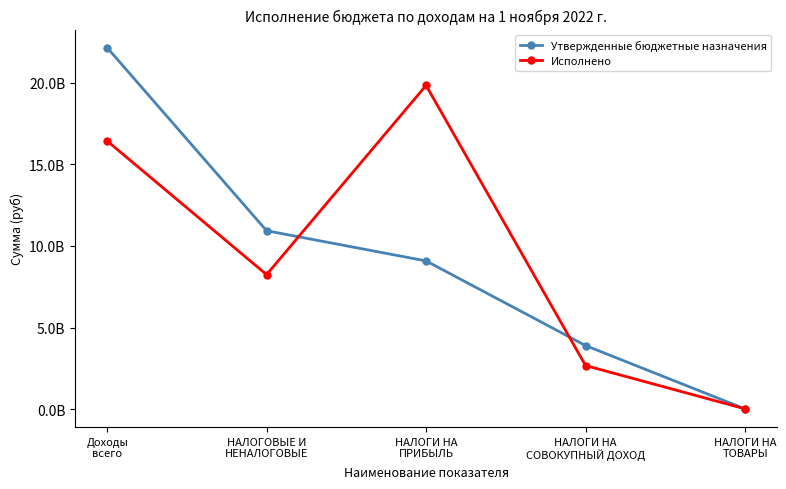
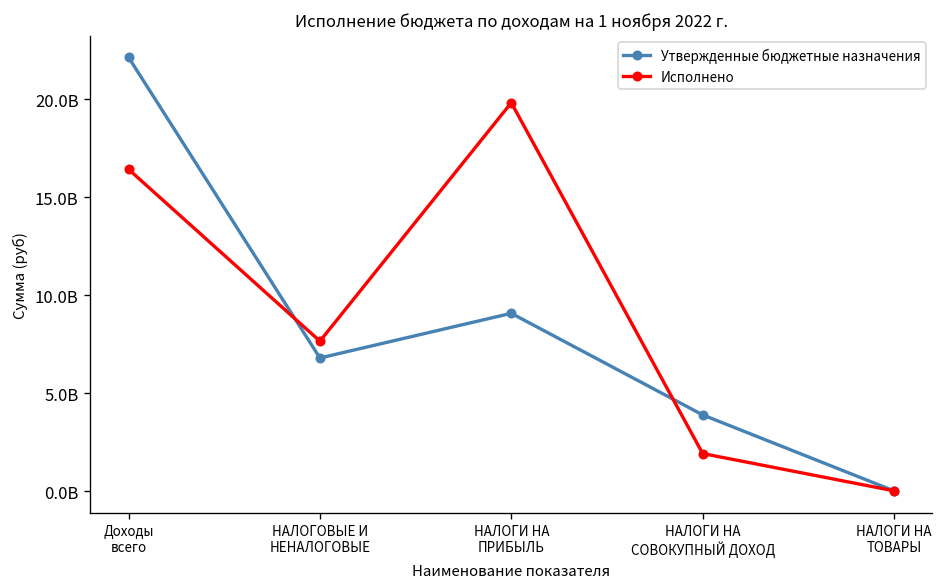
  {
    "Утвержденные бюджетные назначения": {
      "Доходы всего": 22100000000,
-     "НАЛОГОВЫЕ И НЕНАЛОГОВЫЕ": 10900000000,
+     "НАЛОГОВЫЕ И НЕНАЛОГОВЫЕ": 6800000000,
      "НАЛОГИ НА ПРИБЫЛЬ": 9100000000,
      "НАЛОГИ НА СОВОКУПНЫЙ ДОХОД": 3900000000
    },
    "Исполнено": {
      "Доходы всего": 16400000000,
-     "НАЛОГОВЫЕ И НЕНАЛОГОВЫЕ": 8200000000,
+     "НАЛОГОВЫЕ И НЕНАЛОГОВЫЕ": 7700000000,
      "НАЛОГИ НА ПРИБЫЛЬ": 19800000000,
-     "НАЛОГИ НА СОВОКУПНЫЙ ДОХОД": 2700000000
+     "НАЛОГИ НА СОВОКУПНЫЙ ДОХОД": 1900000000
    }
  }
